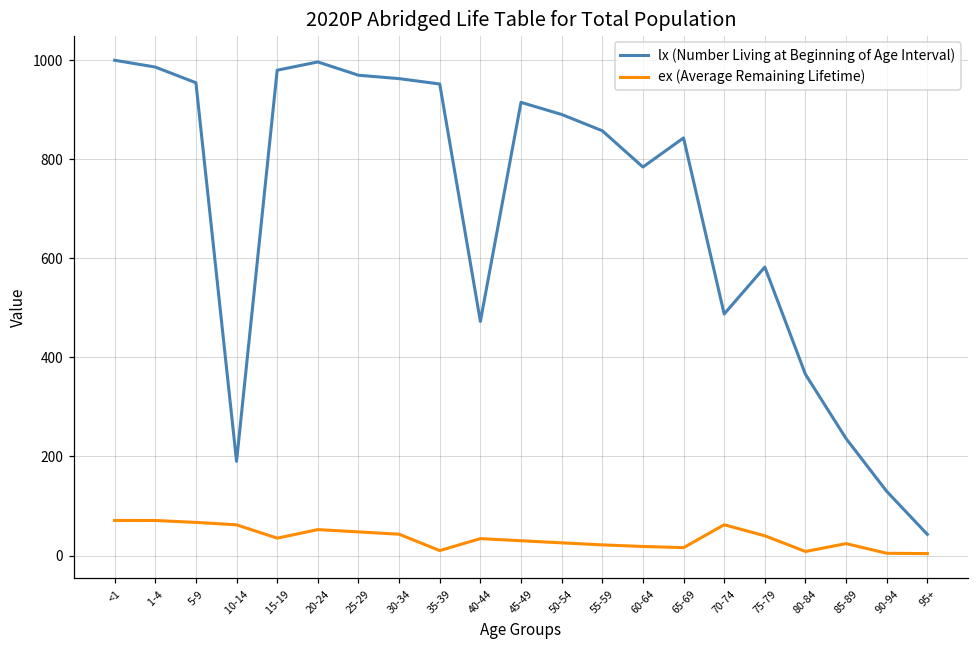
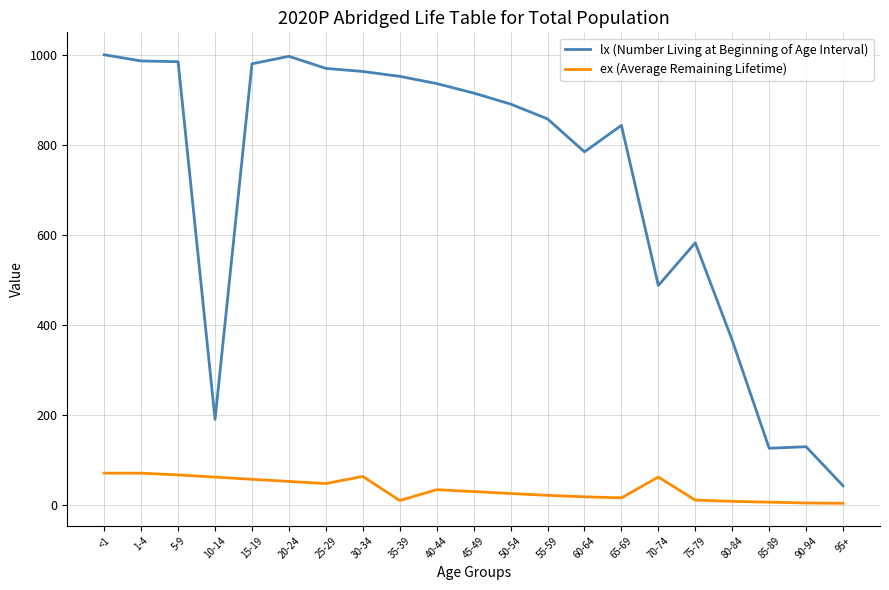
  {
    "lx (Number Living at Beginning of Age Interval)": {
      "<1": 1000,
      "1-4": 990,
-     "5-9": 950,
+     "5-9": 980,
      "10-14": 190,
      "15-19": 980,
      "20-24": 1000,
      "25-29": 970,
      "30-34": 960,
      "35-39": 950,
-     "40-44": 470,
+     "40-44": 940,
      "45-49": 910,
      "50-54": 890,
      "55-59": 860,
      "60-64": 780,
      "65-69": 840,
      "70-74": 490,
      "75-79": 580,
      "80-84": 370,
-     "85-89": 240,
+     "85-89": 130,
      "90-94": 130,
      "95+": 40
    },
    "ex (Average Remaining Lifetime)": {
      "<1": 70,
      "1-4": 70,
      "5-9": 70,
      "10-14": 60,
-     "15-19": 40,
+     "15-19": 60,
      "20-24": 50,
      "25-29": 50,
-     "30-34": 40,
+     "30-34": 60,
      "35-39": 10,
      "40-44": 30,
      "45-49": 30,
      "50-54": 30,
      "55-59": 20,
      "60-64": 20,
      "65-69": 20,
      "70-74": 60,
-     "75-79": 40,
+     "75-79": 10,
      "80-84": 10,
-     "85-89": 20,
+     "85-89": 10,
      "90-94": 0,
      "95+": 0
    }
  }
